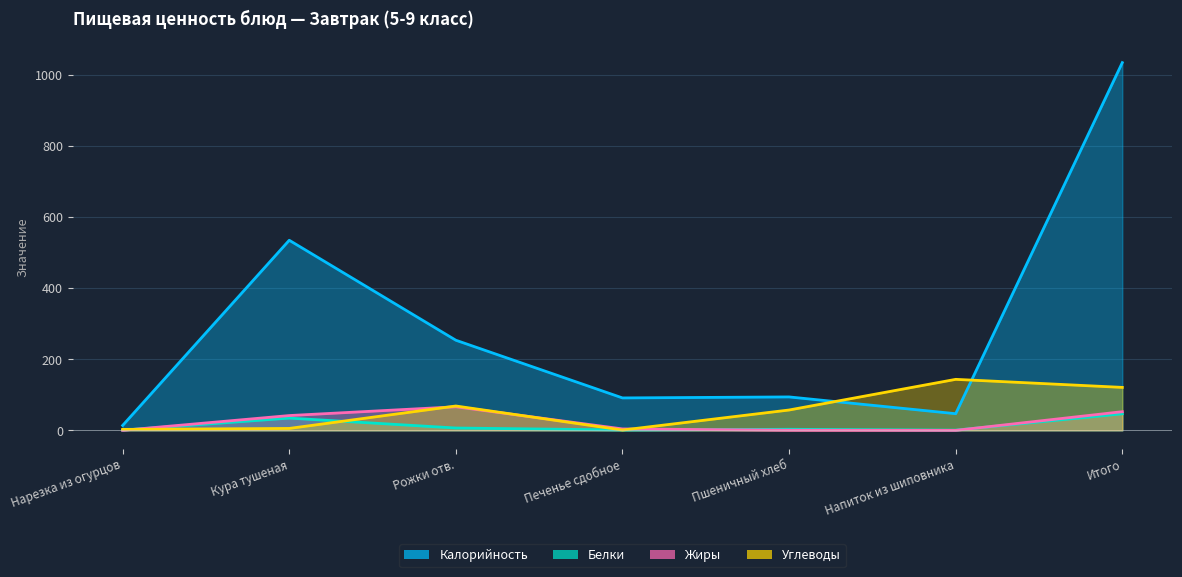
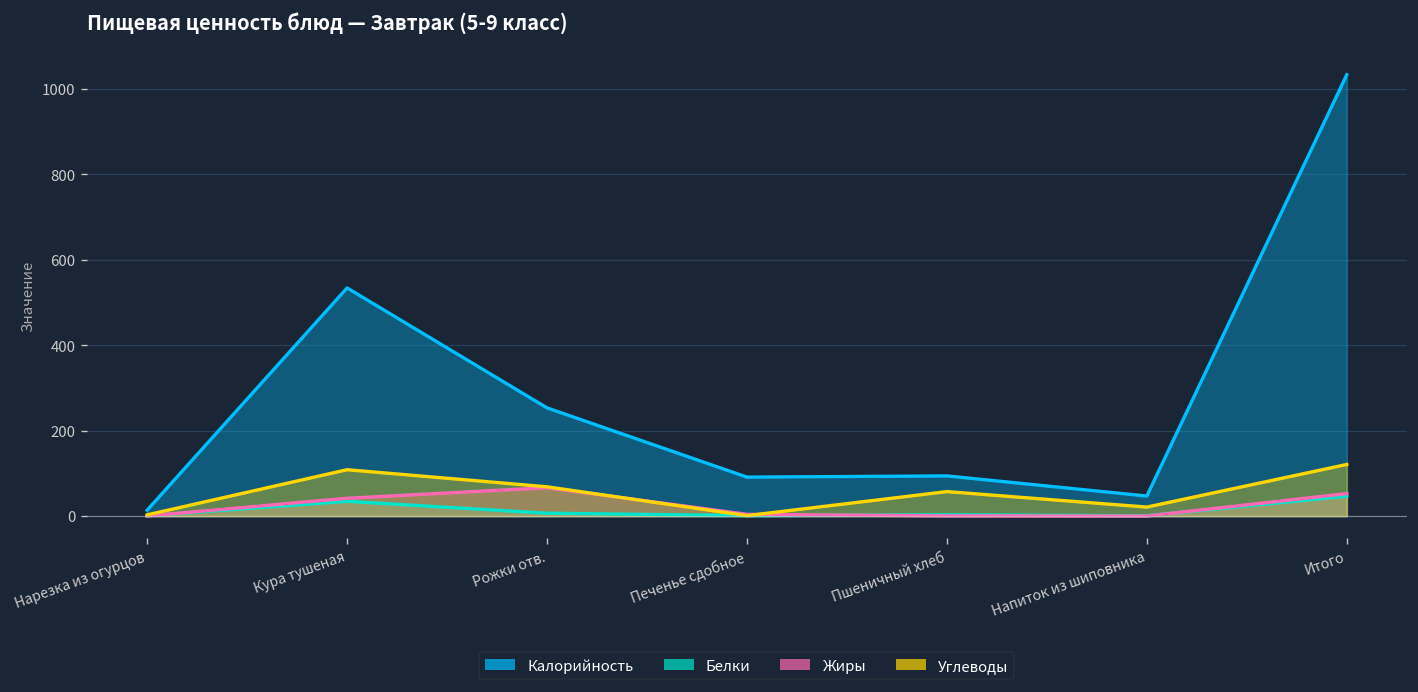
  {
    "Углеводы": {
-     "Кура тушеная": 10,
+     "Кура тушеная": 110,
      "Пшеничный хлеб": 60,
-     "Напиток из шиповника": 140,
+     "Напиток из шиповника": 20,
      "Итого": 120
    }
  }
